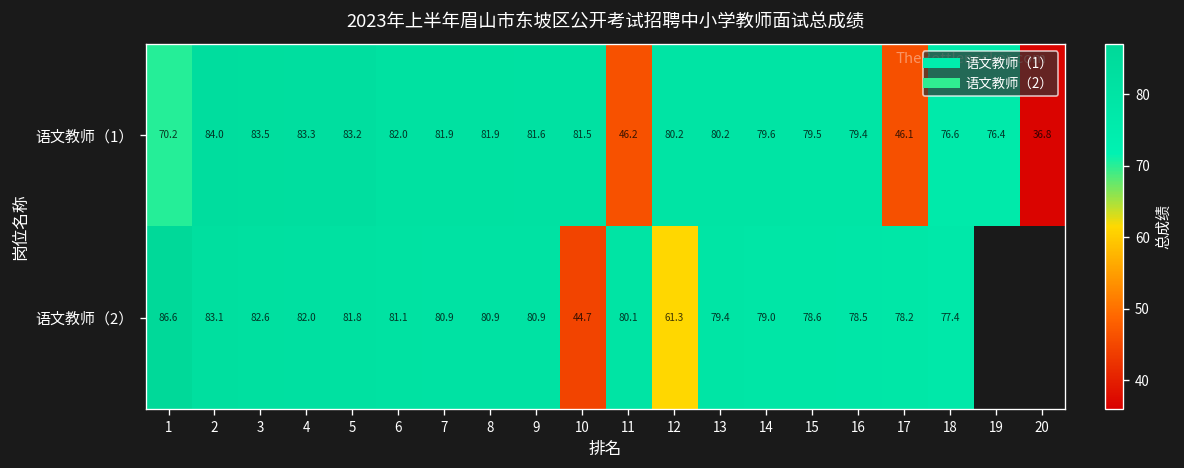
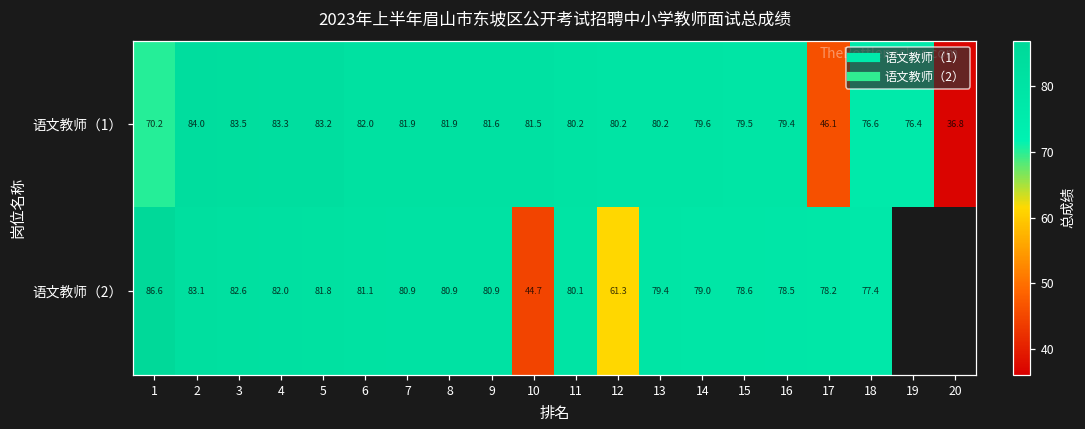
  {
    "语文教师（1）": {
      "1": 70.2,
      "2": 84.0,
      "3": 83.5,
      "4": 83.3,
      "5": 83.2,
      "6": 82.0,
      "7": 81.9,
      "8": 81.9,
      "9": 81.6,
      "10": 81.5,
-     "11": 46.2,
+     "11": 80.2,
      "12": 80.2,
      "13": 80.2,
      "14": 79.6,
      "15": 79.5,
      "16": 79.4,
      "17": 46.1,
      "18": 76.6,
      "19": 76.4,
      "20": 36.8
    },
    "语文教师（2）": {
      "1": 86.6,
      "2": 83.1,
      "3": 82.6,
      "4": 82.0,
      "5": 81.8,
      "6": 81.1,
      "7": 80.9,
      "8": 80.9,
      "9": 80.9,
      "10": 44.7,
      "11": 80.1,
      "12": 61.3,
      "13": 79.4,
      "14": 79.0,
      "15": 78.6,
      "16": 78.5,
      "17": 78.2,
      "18": 77.4
    }
  }
